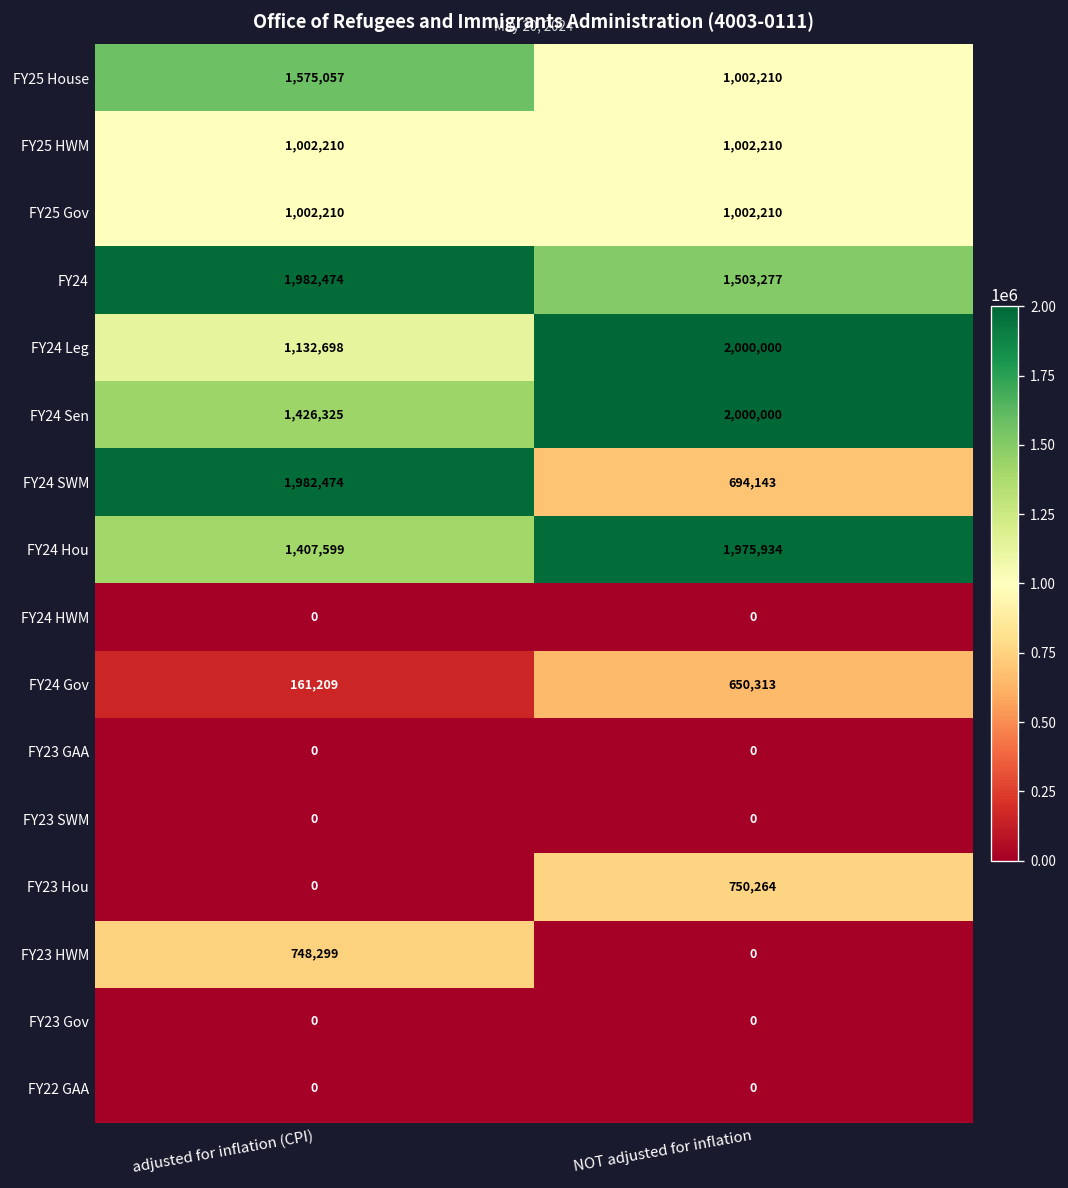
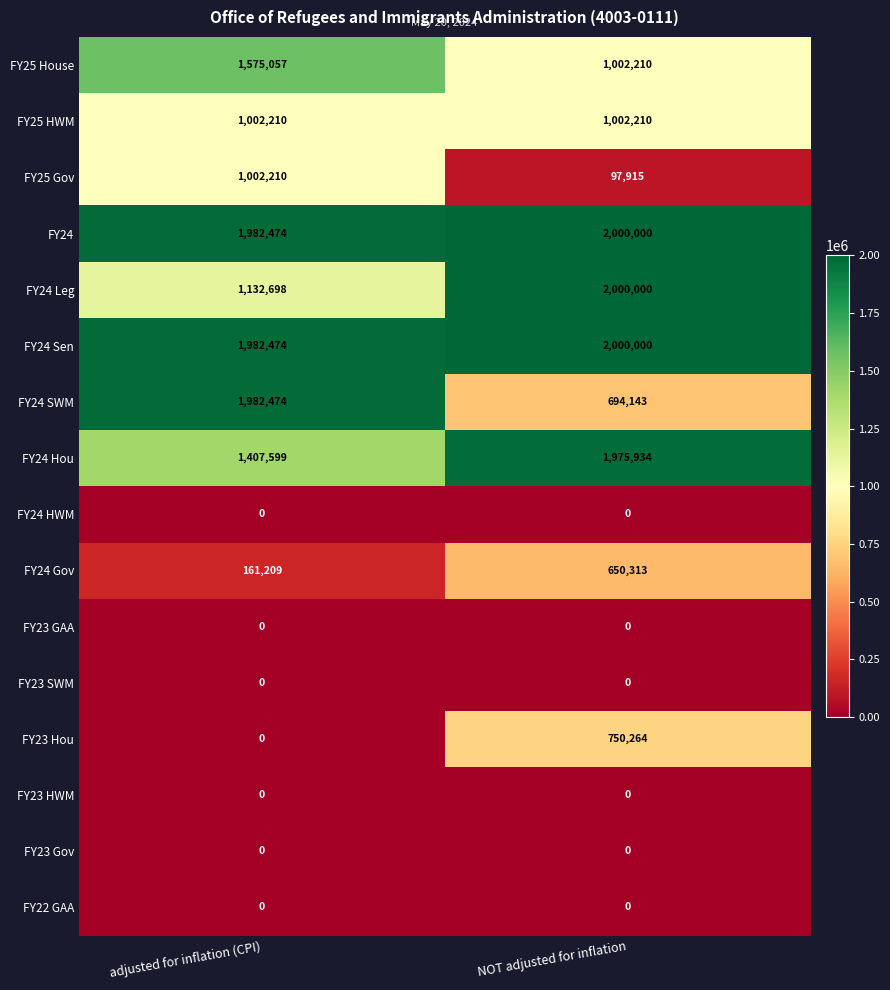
  {
    "FY25 House": {
      "adjusted for inflation (CPI)": "1,575,057",
      "NOT adjusted for inflation": "1,002,210"
    },
    "FY25 HWM": {
      "adjusted for inflation (CPI)": "1,002,210",
      "NOT adjusted for inflation": "1,002,210"
    },
    "FY25 Gov": {
      "adjusted for inflation (CPI)": "1,002,210",
-     "NOT adjusted for inflation": "1,002,210"
+     "NOT adjusted for inflation": "97,915"
    },
    "FY24": {
      "adjusted for inflation (CPI)": "1,982,474",
-     "NOT adjusted for inflation": "1,503,277"
+     "NOT adjusted for inflation": "2,000,000"
    },
    "FY24 Leg": {
      "adjusted for inflation (CPI)": "1,132,698",
      "NOT adjusted for inflation": "2,000,000"
    },
    "FY24 Sen": {
-     "adjusted for inflation (CPI)": "1,426,325",
+     "adjusted for inflation (CPI)": "1,982,474",
      "NOT adjusted for inflation": "2,000,000"
    },
    "FY24 SWM": {
      "adjusted for inflation (CPI)": "1,982,474",
      "NOT adjusted for inflation": "694,143"
    },
    "FY24 Hou": {
      "adjusted for inflation (CPI)": "1,407,599",
      "NOT adjusted for inflation": "1,975,934"
    },
    "FY24 HWM": {
      "adjusted for inflation (CPI)": "0",
      "NOT adjusted for inflation": "0"
    },
    "FY24 Gov": {
      "adjusted for inflation (CPI)": "161,209",
      "NOT adjusted for inflation": "650,313"
    },
    "FY23 GAA": {
      "adjusted for inflation (CPI)": "0",
      "NOT adjusted for inflation": "0"
    },
    "FY23 SWM": {
      "adjusted for inflation (CPI)": "0",
      "NOT adjusted for inflation": "0"
    },
    "FY23 Hou": {
      "adjusted for inflation (CPI)": "0",
      "NOT adjusted for inflation": "750,264"
    },
    "FY23 HWM": {
-     "adjusted for inflation (CPI)": "748,299",
+     "adjusted for inflation (CPI)": "0",
      "NOT adjusted for inflation": "0"
    },
    "FY23 Gov": {
      "adjusted for inflation (CPI)": "0",
      "NOT adjusted for inflation": "0"
    },
    "FY22 GAA": {
      "adjusted for inflation (CPI)": "0",
      "NOT adjusted for inflation": "0"
    }
  }
